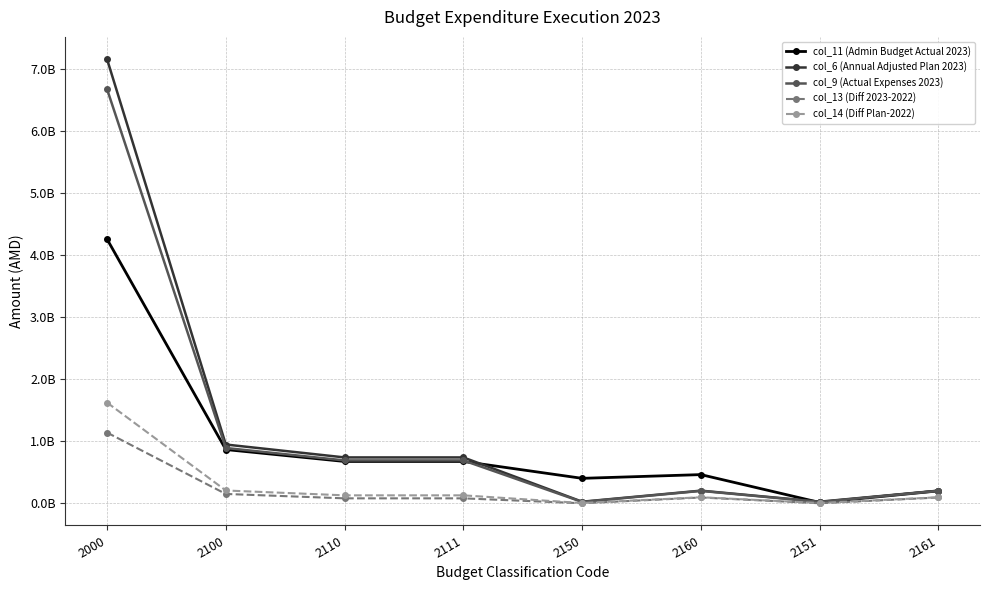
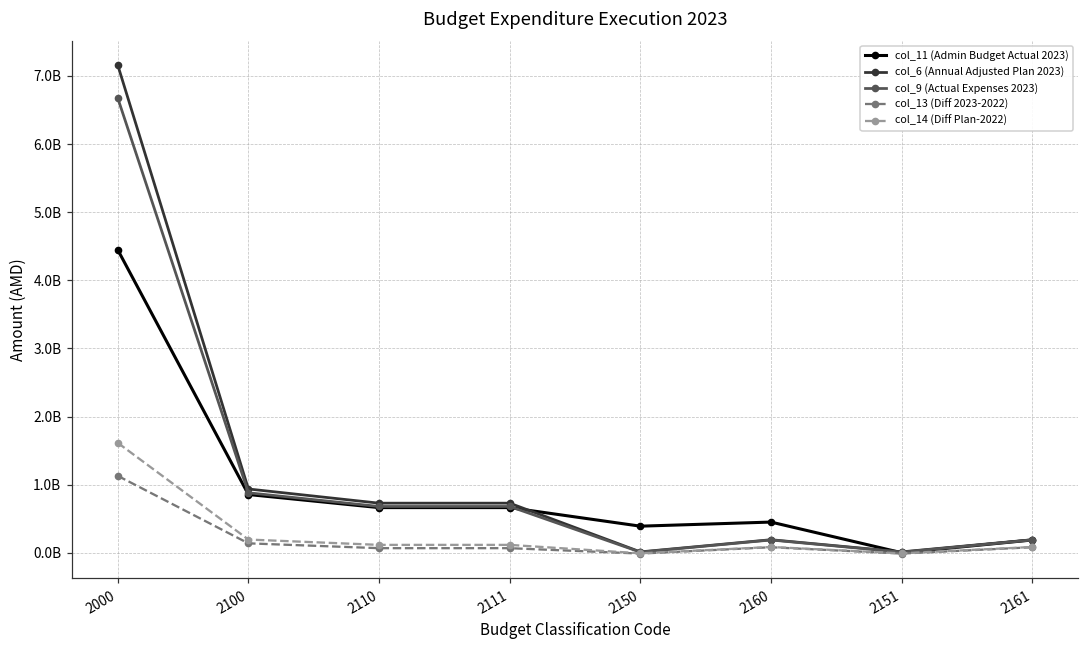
  {
    "col_11 (Admin Budget Actual 2023)": {
-     "2000": 4300000000,
+     "2000": 4400000000,
      "2150": 400000000,
      "2160": 500000000
    }
  }
